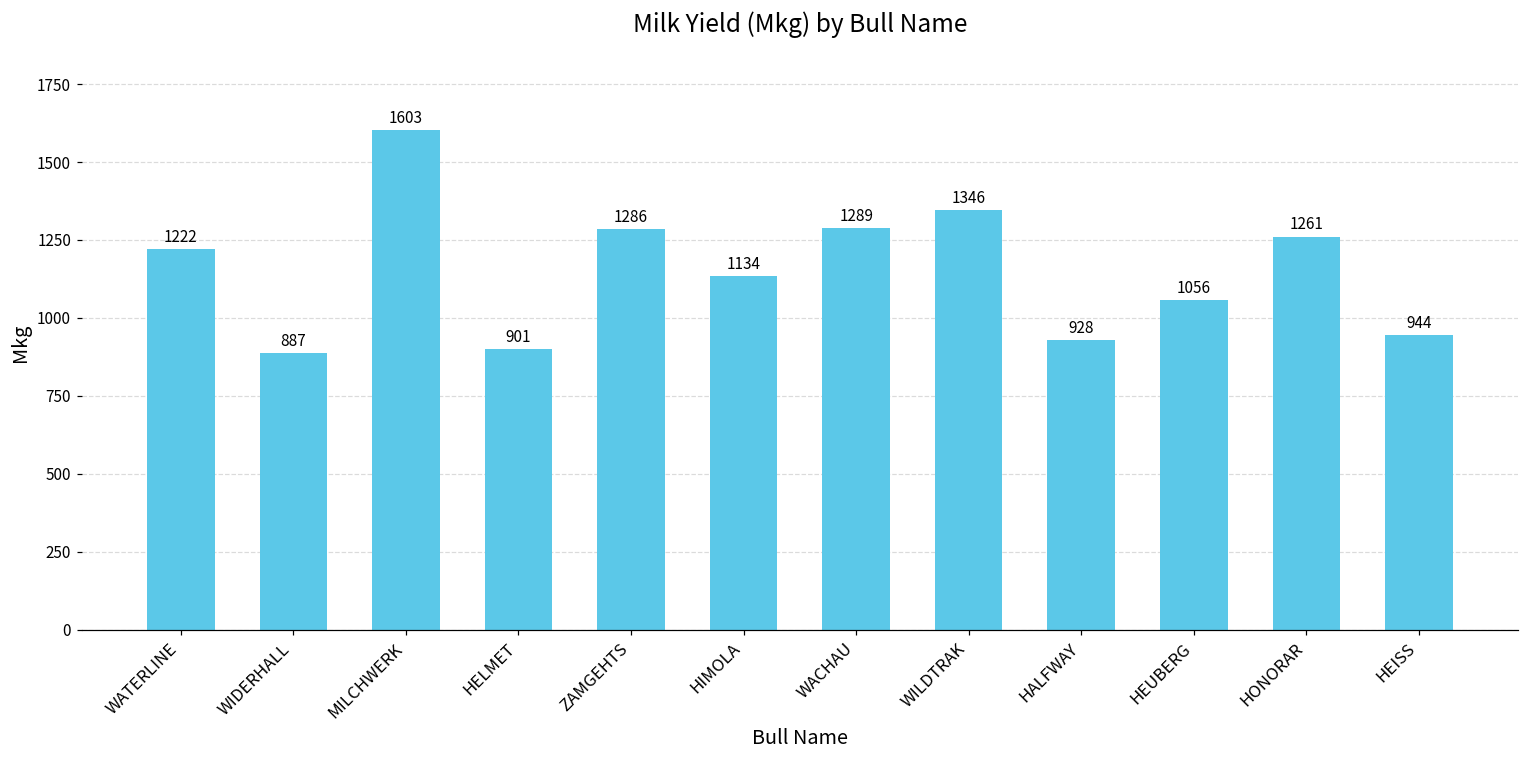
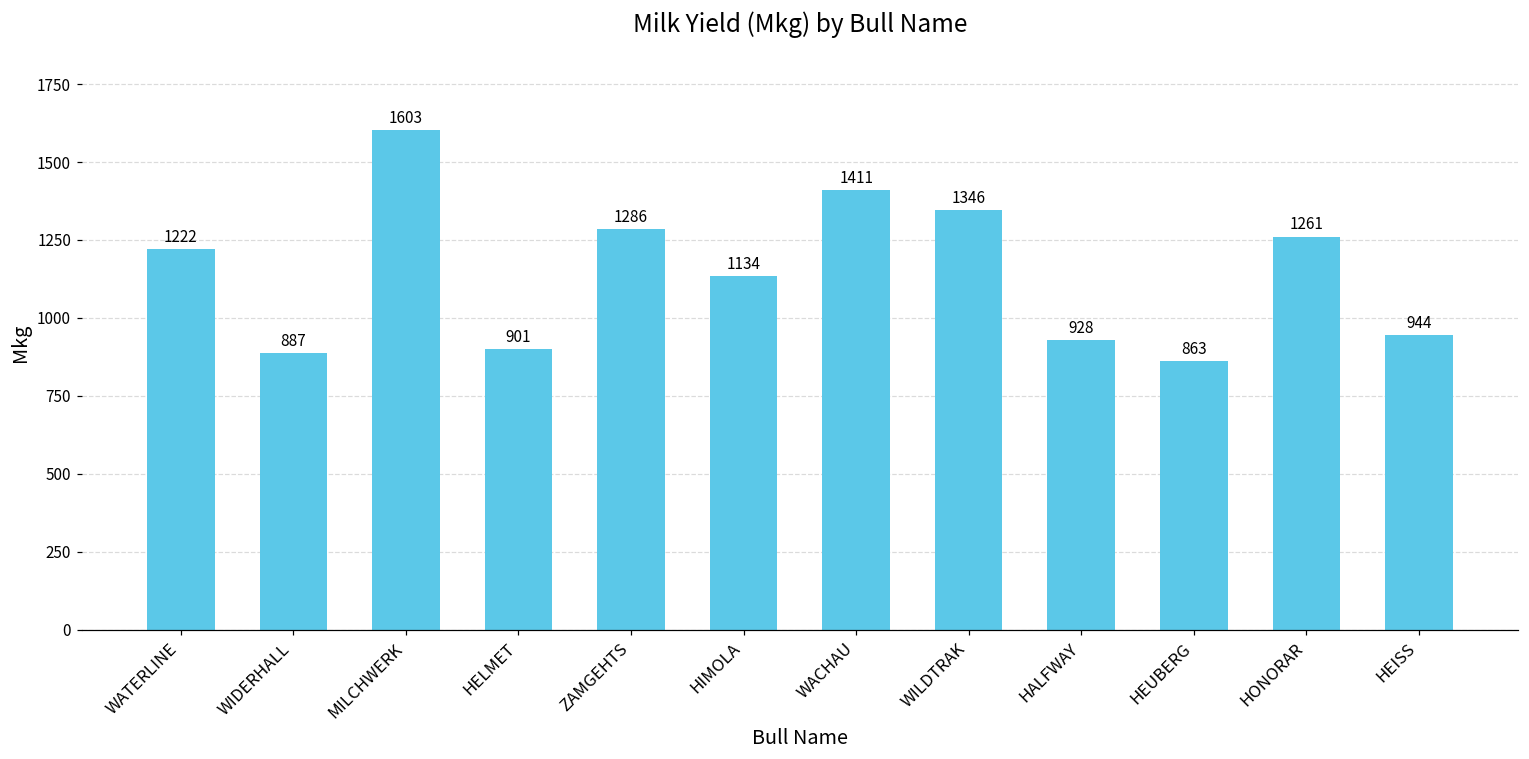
  {
    "WATERLINE": 1222,
    "WIDERHALL": 887,
    "MILCHWERK": 1603,
    "HELMET": 901,
    "ZAMGEHTS": 1286,
    "HIMOLA": 1134,
-   "WACHAU": 1289,
+   "WACHAU": 1411,
    "WILDTRAK": 1346,
    "HALFWAY": 928,
-   "HEUBERG": 1056,
+   "HEUBERG": 863,
    "HONORAR": 1261,
    "HEISS": 944
  }
